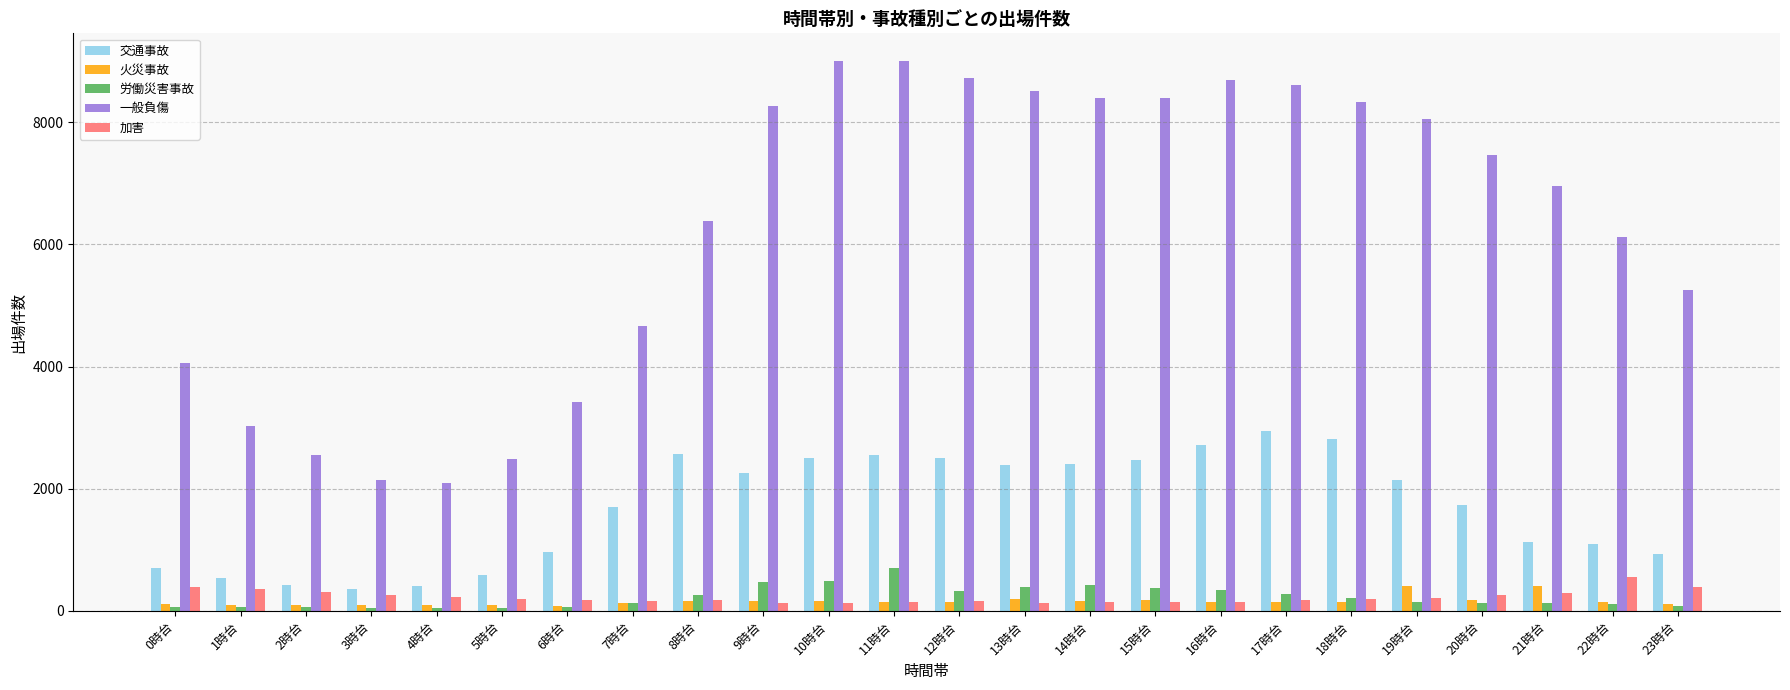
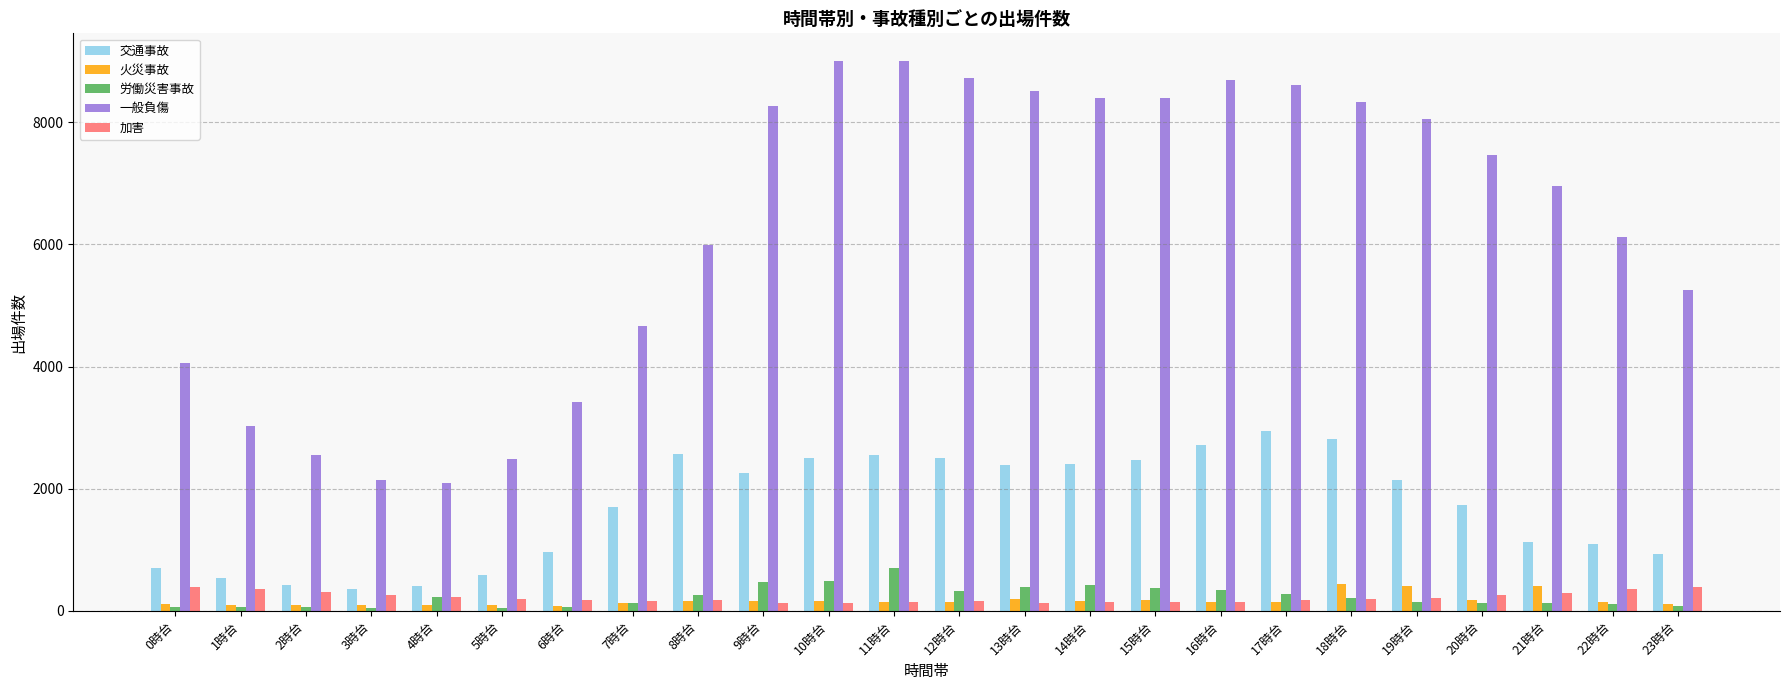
  {
    "交通事故": {
      "0時台": 700,
      "1時台": 500,
      "2時台": 400,
      "3時台": 400,
      "4時台": 400,
      "5時台": 600,
      "6時台": 1000,
      "7時台": 1700,
      "8時台": 2600,
      "9時台": 2300,
      "10時台": 2500,
      "11時台": 2600,
      "12時台": 2500,
      "13時台": 2400,
      "14時台": 2400,
      "15時台": 2500,
      "16時台": 2700,
      "17時台": 2900,
      "18時台": 2800,
      "19時台": 2200,
      "20時台": 1700,
      "21時台": 1100,
      "22時台": 1100,
      "23時台": 900
    },
    "火災事故": {
      "0時台": 100,
      "1時台": 100,
      "2時台": 100,
      "3時台": 100,
      "4時台": 100,
      "5時台": 100,
      "6時台": 100,
      "7時台": 100,
      "8時台": 200,
      "9時台": 200,
      "10時台": 200,
      "11時台": 100,
      "12時台": 100,
      "13時台": 200,
      "14時台": 200,
      "15時台": 200,
      "16時台": 100,
      "17時台": 100,
-     "18時台": 200,
+     "18時台": 400,
      "19時台": 400,
      "20時台": 200,
      "21時台": 400,
      "22時台": 100,
      "23時台": 100
    },
    "労働災害事故": {
      "0時台": 100,
      "1時台": 100,
      "2時台": 100,
      "3時台": 0,
-     "4時台": 0,
+     "4時台": 200,
      "5時台": 100,
      "6時台": 100,
      "7時台": 100,
      "8時台": 300,
      "9時台": 500,
      "10時台": 500,
      "11時台": 700,
      "12時台": 300,
      "13時台": 400,
      "14時台": 400,
      "15時台": 400,
      "16時台": 400,
      "17時台": 300,
      "18時台": 200,
      "19時台": 100,
      "20時台": 100,
      "21時台": 100,
      "22時台": 100,
      "23時台": 100
    },
    "一般負傷": {
      "0時台": 4100,
      "1時台": 3000,
      "2時台": 2600,
      "3時台": 2100,
      "4時台": 2100,
      "5時台": 2500,
      "6時台": 3400,
      "7時台": 4700,
-     "8時台": 6400,
+     "8時台": 6000,
      "9時台": 8300,
      "10時台": 9000,
      "11時台": 9000,
      "12時台": 8700,
      "13時台": 8500,
      "14時台": 8400,
      "15時台": 8400,
      "16時台": 8700,
      "17時台": 8600,
      "18時台": 8300,
      "19時台": 8000,
      "20時台": 7500,
      "21時台": 7000,
      "22時台": 6100,
      "23時台": 5300
    },
    "加害": {
      "0時台": 400,
      "1時台": 400,
      "2時台": 300,
      "3時台": 300,
      "4時台": 200,
      "5時台": 200,
      "6時台": 200,
      "7時台": 200,
      "8時台": 200,
      "9時台": 100,
      "10時台": 100,
      "11時台": 100,
      "12時台": 200,
      "13時台": 100,
      "14時台": 100,
      "15時台": 200,
      "16時台": 100,
      "17時台": 200,
      "18時台": 200,
      "19時台": 200,
      "20時台": 300,
      "21時台": 300,
-     "22時台": 500,
+     "22時台": 400,
      "23時台": 400
    }
  }
